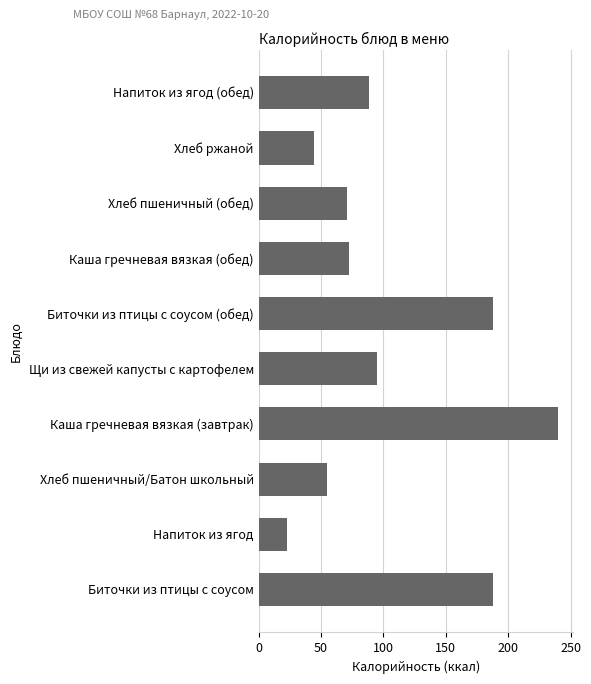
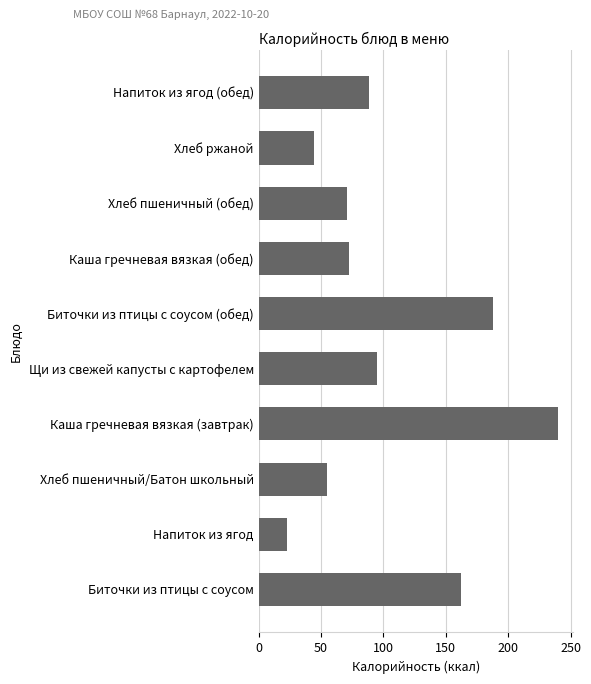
  {
    "Напиток из ягод (обед)": 88,
    "Хлеб ржаной": 44,
    "Хлеб пшеничный (обед)": 71,
    "Каша гречневая вязкая (обед)": 72,
    "Биточки из птицы с соусом (обед)": 188,
    "Щи из свежей капусты с картофелем": 95,
    "Каша гречневая вязкая (завтрак)": 240,
    "Хлеб пшеничный/Батон школьный": 55,
    "Напиток из ягод": 23,
-   "Биточки из птицы с соусом": 188
+   "Биточки из птицы с соусом": 162
  }
